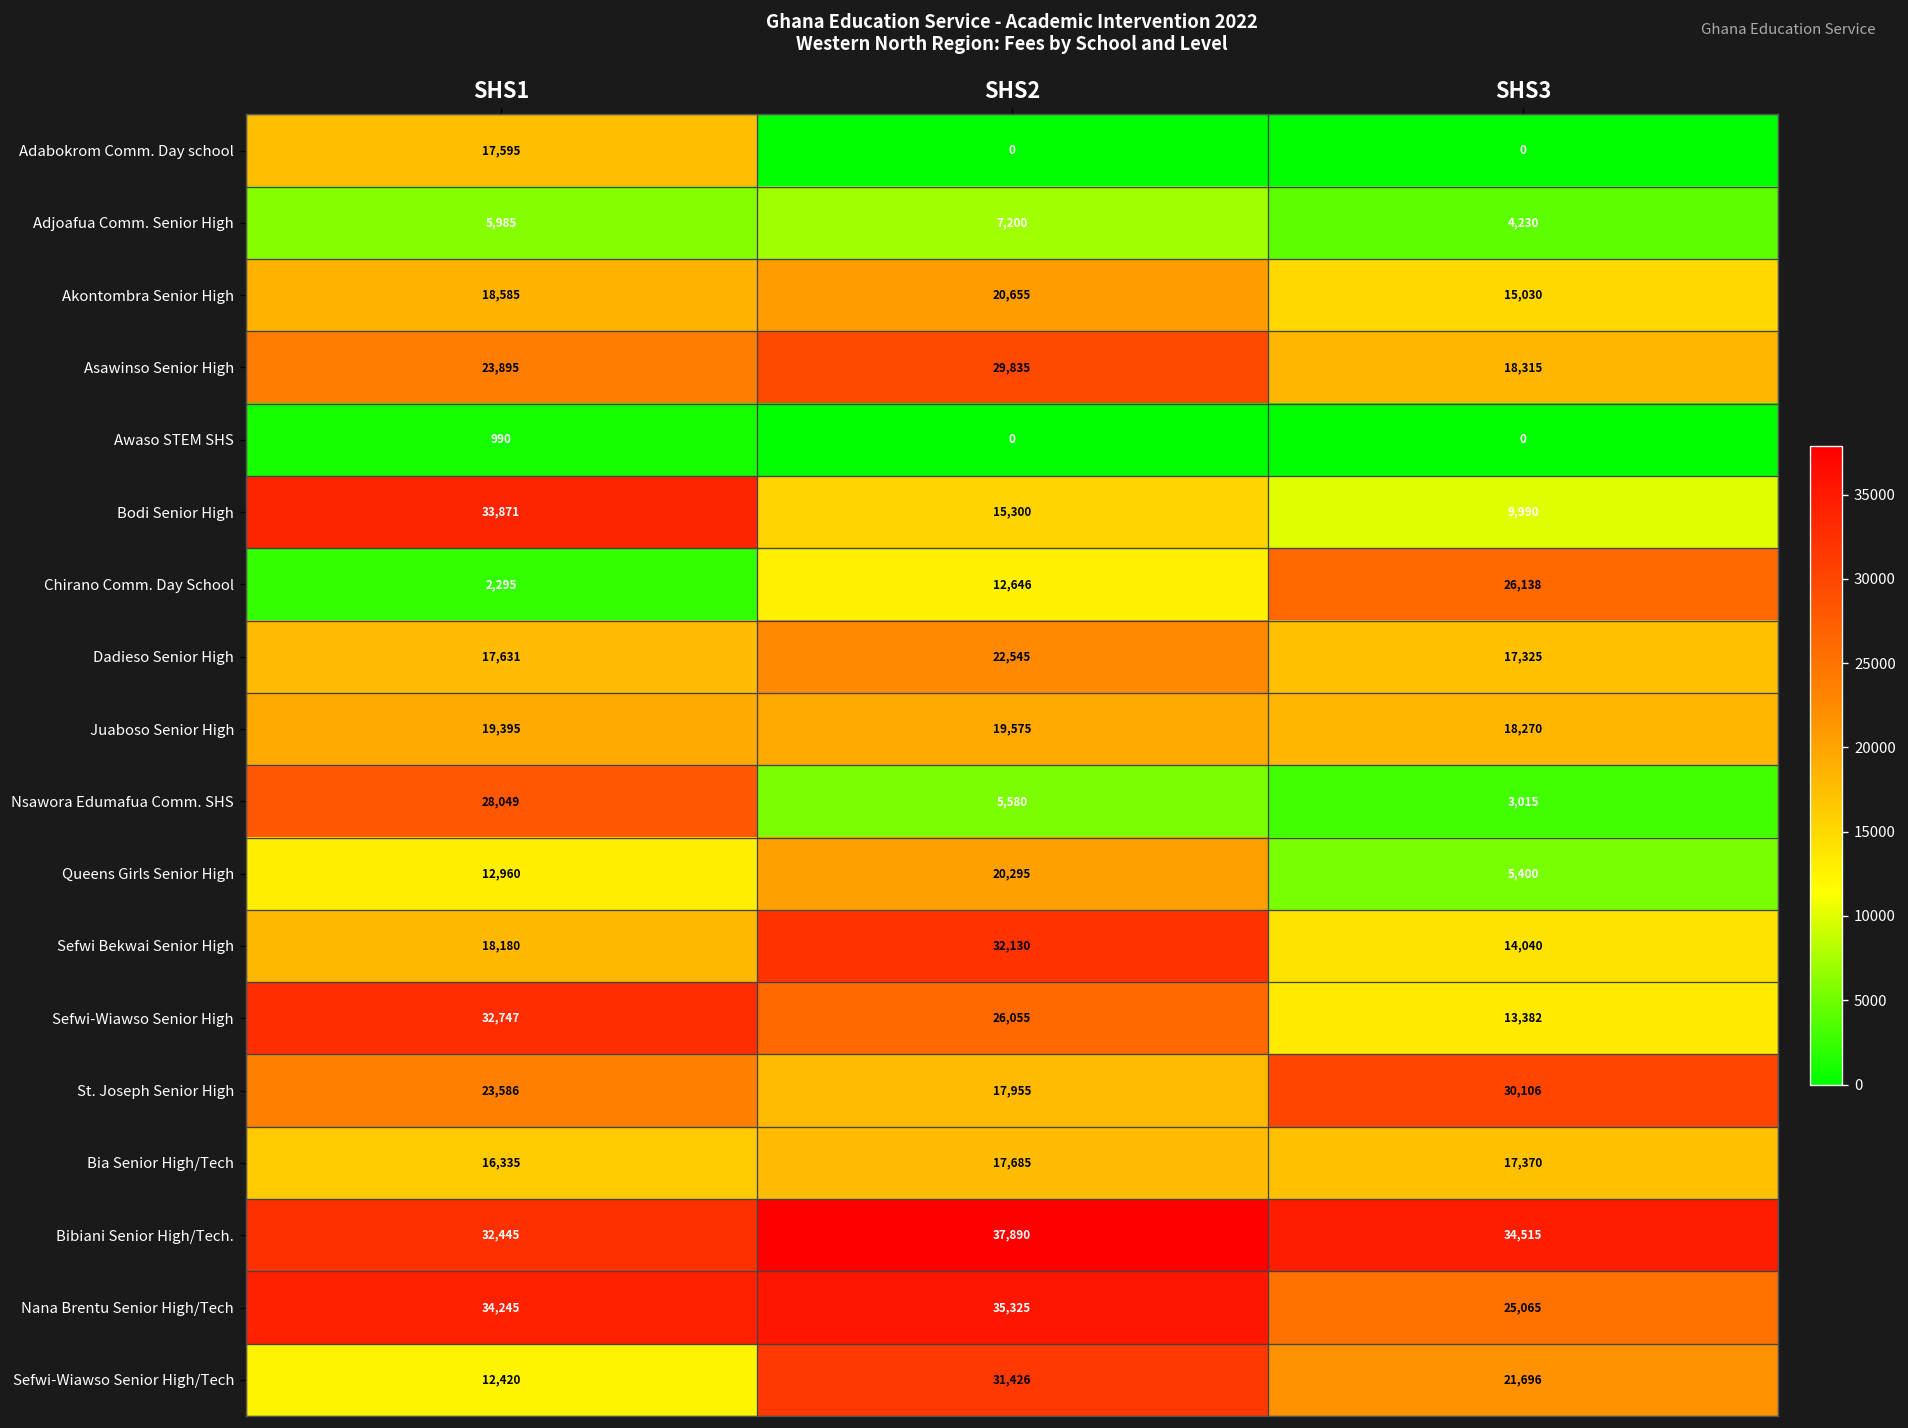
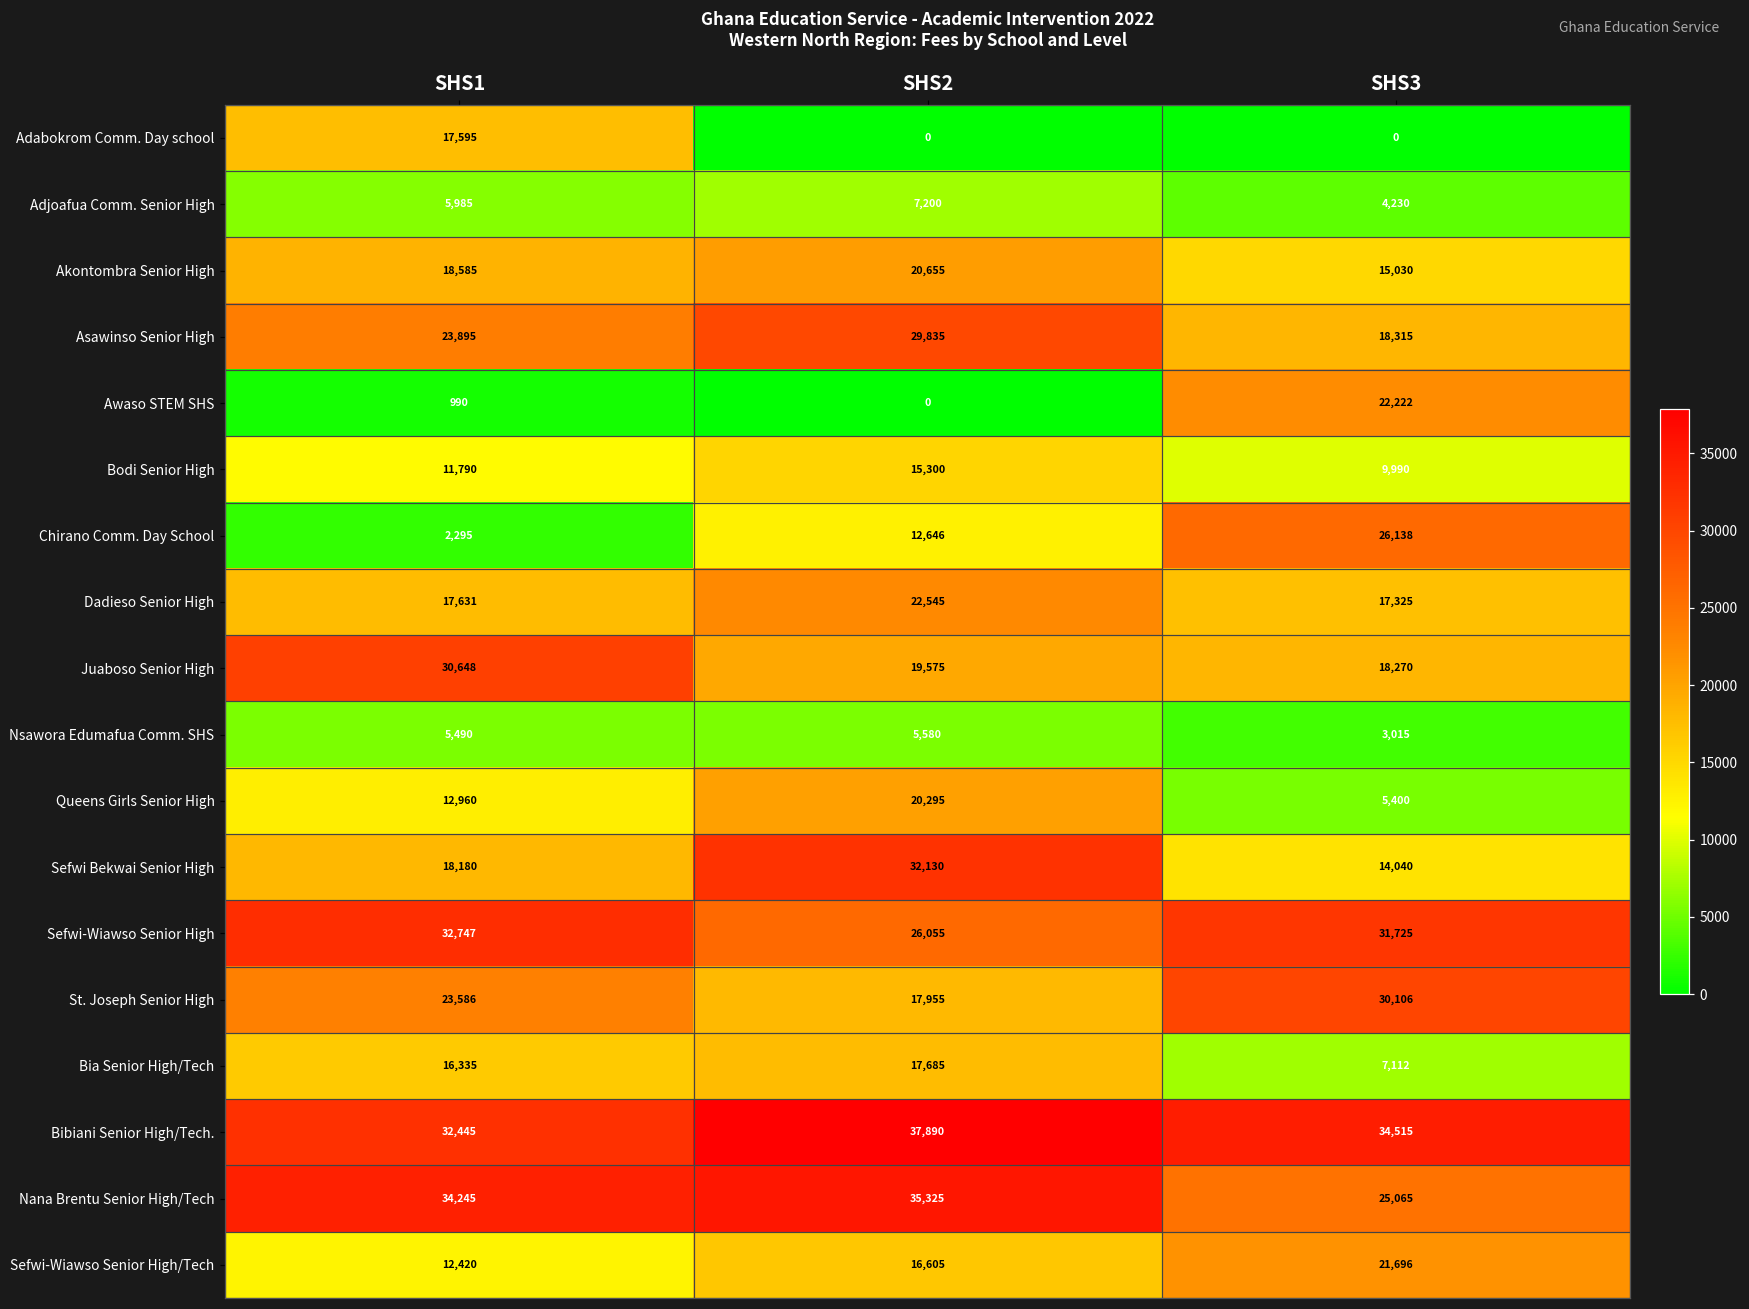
  {
    "Adabokrom Comm. Day school": {
      "SHS1": "17,595",
      "SHS2": "0",
      "SHS3": "0"
    },
    "Adjoafua Comm. Senior High": {
      "SHS1": "5,985",
      "SHS2": "7,200",
      "SHS3": "4,230"
    },
    "Akontombra Senior High": {
      "SHS1": "18,585",
      "SHS2": "20,655",
      "SHS3": "15,030"
    },
    "Asawinso Senior High": {
      "SHS1": "23,895",
      "SHS2": "29,835",
      "SHS3": "18,315"
    },
    "Awaso STEM SHS": {
      "SHS1": "990",
      "SHS2": "0",
-     "SHS3": "0"
+     "SHS3": "22,222"
    },
    "Bodi Senior High": {
-     "SHS1": "33,871",
+     "SHS1": "11,790",
      "SHS2": "15,300",
      "SHS3": "9,990"
    },
    "Chirano Comm. Day School": {
      "SHS1": "2,295",
      "SHS2": "12,646",
      "SHS3": "26,138"
    },
    "Dadieso Senior High": {
      "SHS1": "17,631",
      "SHS2": "22,545",
      "SHS3": "17,325"
    },
    "Juaboso Senior High": {
-     "SHS1": "19,395",
+     "SHS1": "30,648",
      "SHS2": "19,575",
      "SHS3": "18,270"
    },
    "Nsawora Edumafua Comm. SHS": {
-     "SHS1": "28,049",
+     "SHS1": "5,490",
      "SHS2": "5,580",
      "SHS3": "3,015"
    },
    "Queens Girls Senior High": {
      "SHS1": "12,960",
      "SHS2": "20,295",
      "SHS3": "5,400"
    },
    "Sefwi Bekwai Senior High": {
      "SHS1": "18,180",
      "SHS2": "32,130",
      "SHS3": "14,040"
    },
    "Sefwi-Wiawso Senior High": {
      "SHS1": "32,747",
      "SHS2": "26,055",
-     "SHS3": "13,382"
+     "SHS3": "31,725"
    },
    "St. Joseph Senior High": {
      "SHS1": "23,586",
      "SHS2": "17,955",
      "SHS3": "30,106"
    },
    "Bia Senior High/Tech": {
      "SHS1": "16,335",
      "SHS2": "17,685",
-     "SHS3": "17,370"
+     "SHS3": "7,112"
    },
    "Bibiani Senior High/Tech.": {
      "SHS1": "32,445",
      "SHS2": "37,890",
      "SHS3": "34,515"
    },
    "Nana Brentu Senior High/Tech": {
      "SHS1": "34,245",
      "SHS2": "35,325",
      "SHS3": "25,065"
    },
    "Sefwi-Wiawso Senior High/Tech": {
      "SHS1": "12,420",
-     "SHS2": "31,426",
+     "SHS2": "16,605",
      "SHS3": "21,696"
    }
  }
